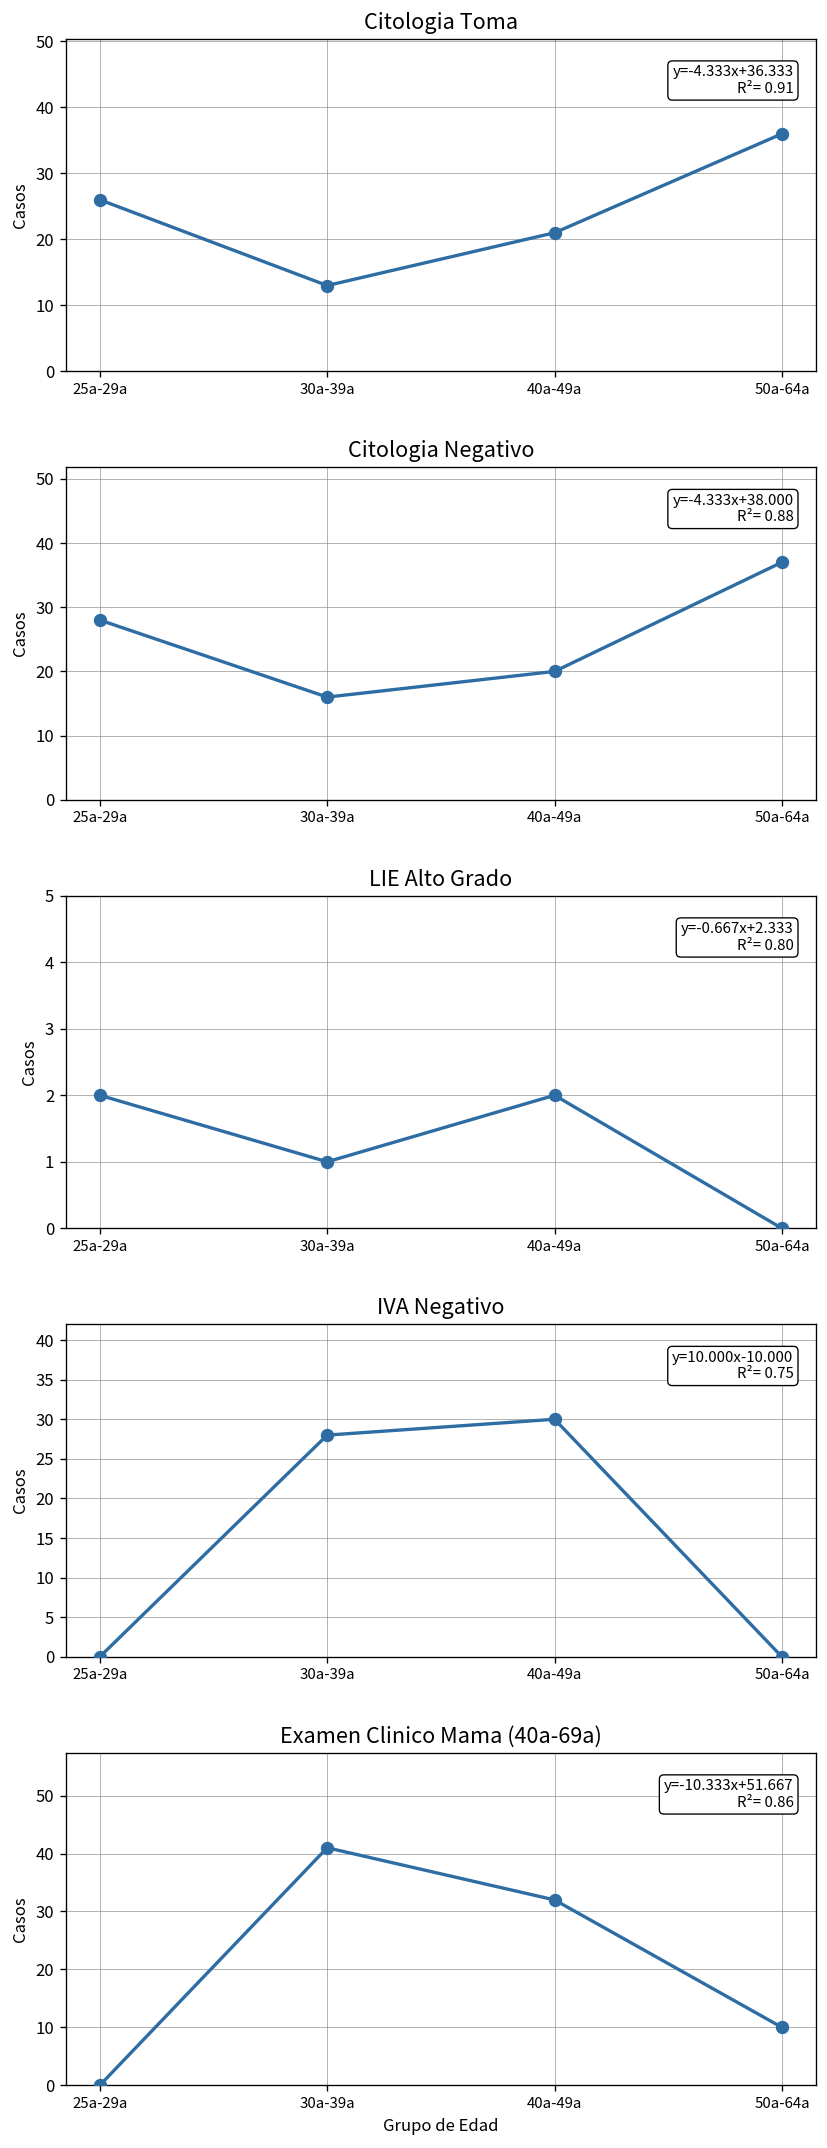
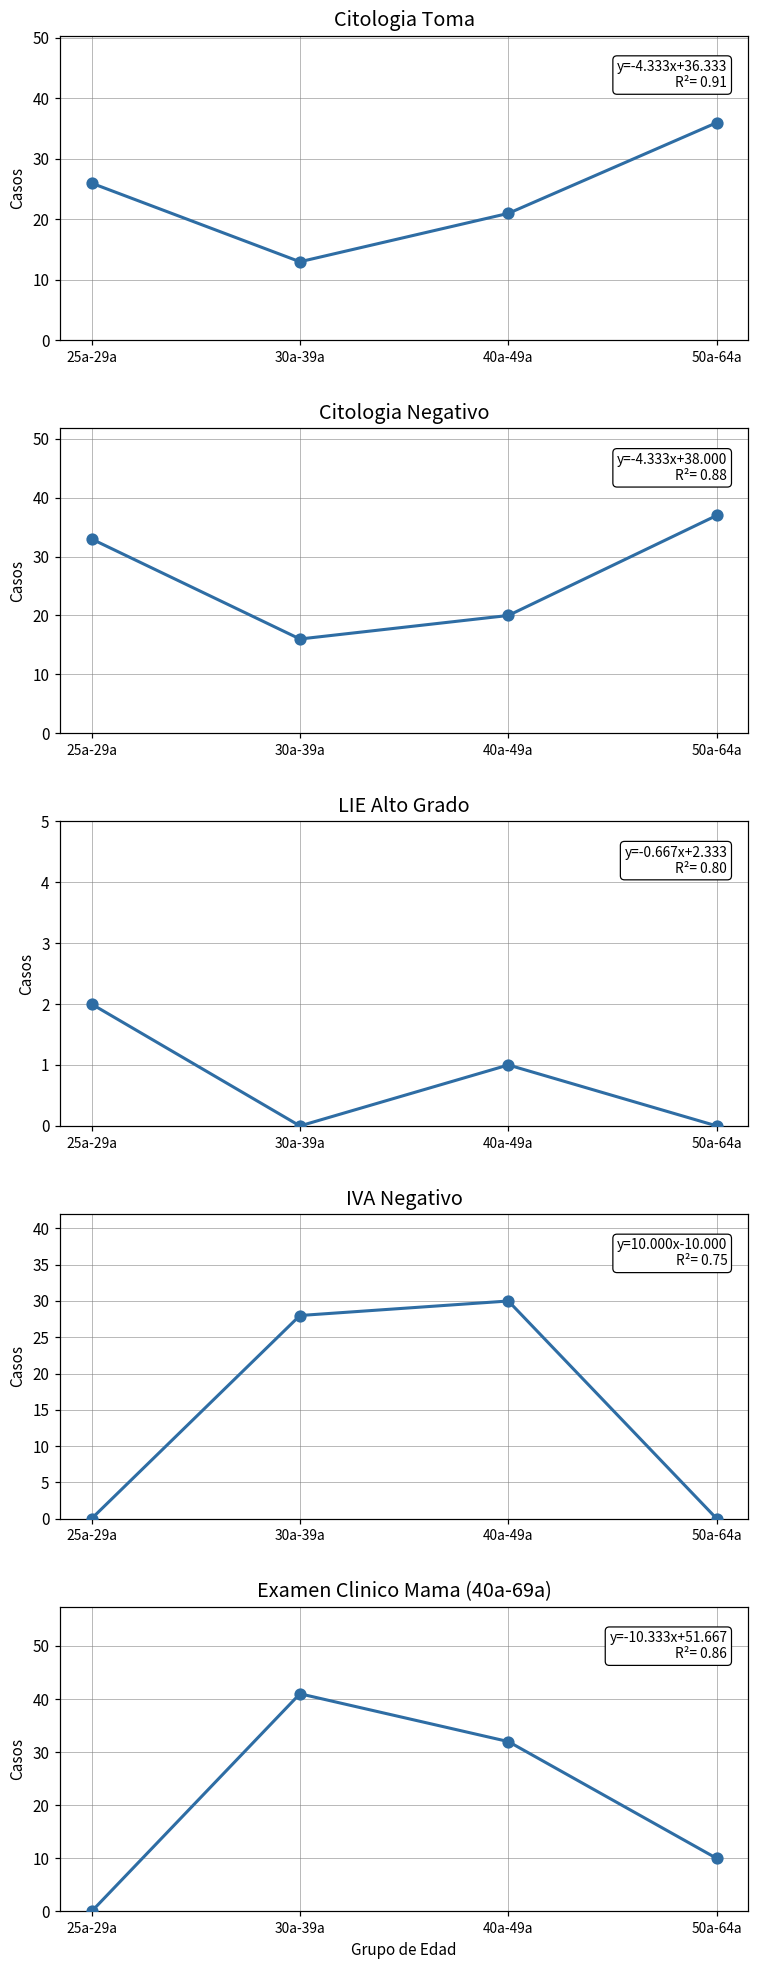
  {
    "Citologia Toma": {
      "25a-29a": 26,
      "30a-39a": 13,
      "40a-49a": 21,
      "50a-64a": 36
    },
    "Citologia Negativo": {
-     "25a-29a": 28,
+     "25a-29a": 33,
      "30a-39a": 16,
      "40a-49a": 20,
      "50a-64a": 37
    },
    "LIE Alto Grado": {
      "25a-29a": 2,
-     "30a-39a": 1,
-     "40a-49a": 2,
+     "30a-39a": 0,
+     "40a-49a": 1,
      "50a-64a": 0
    },
    "IVA Negativo": {
      "25a-29a": 0,
      "30a-39a": 28,
      "40a-49a": 30,
      "50a-64a": 0
    },
    "Examen Clinico Mama (40a-69a)": {
      "25a-29a": 0,
      "30a-39a": 41,
      "40a-49a": 32,
      "50a-64a": 10
    }
  }
